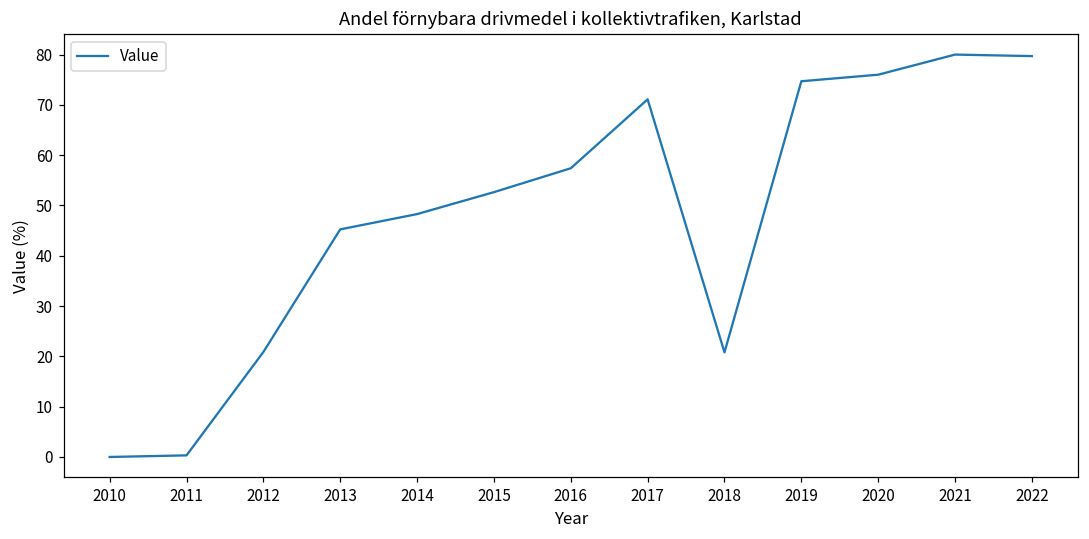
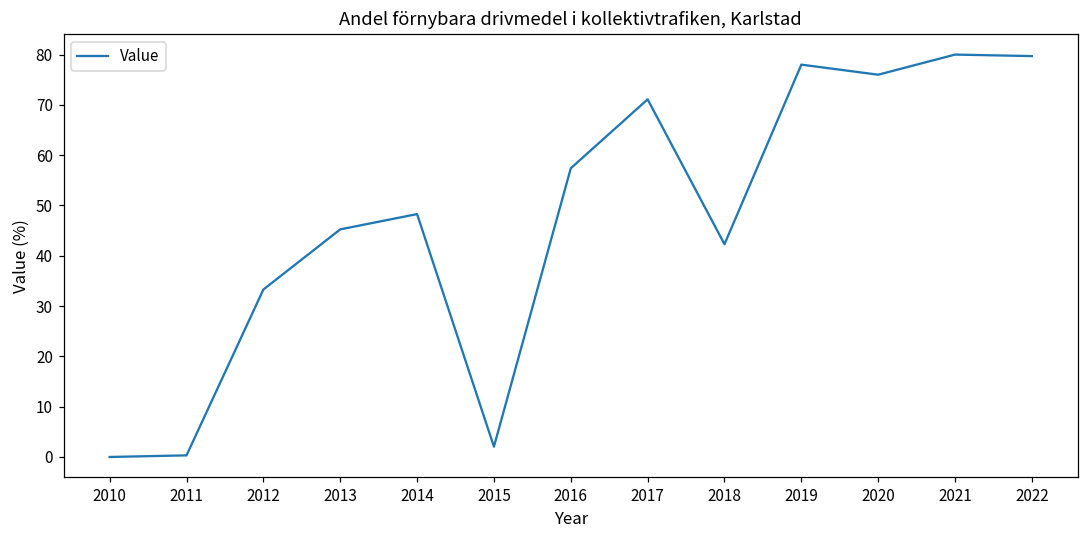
  {
    "2010": 0,
    "2011": 0,
-   "2012": 21,
+   "2012": 33,
    "2013": 45,
    "2014": 48,
-   "2015": 53,
+   "2015": 2,
    "2016": 57,
    "2017": 71,
-   "2018": 21,
-   "2019": 75,
+   "2018": 42,
+   "2019": 78,
    "2020": 76,
    "2021": 80,
    "2022": 80
  }
